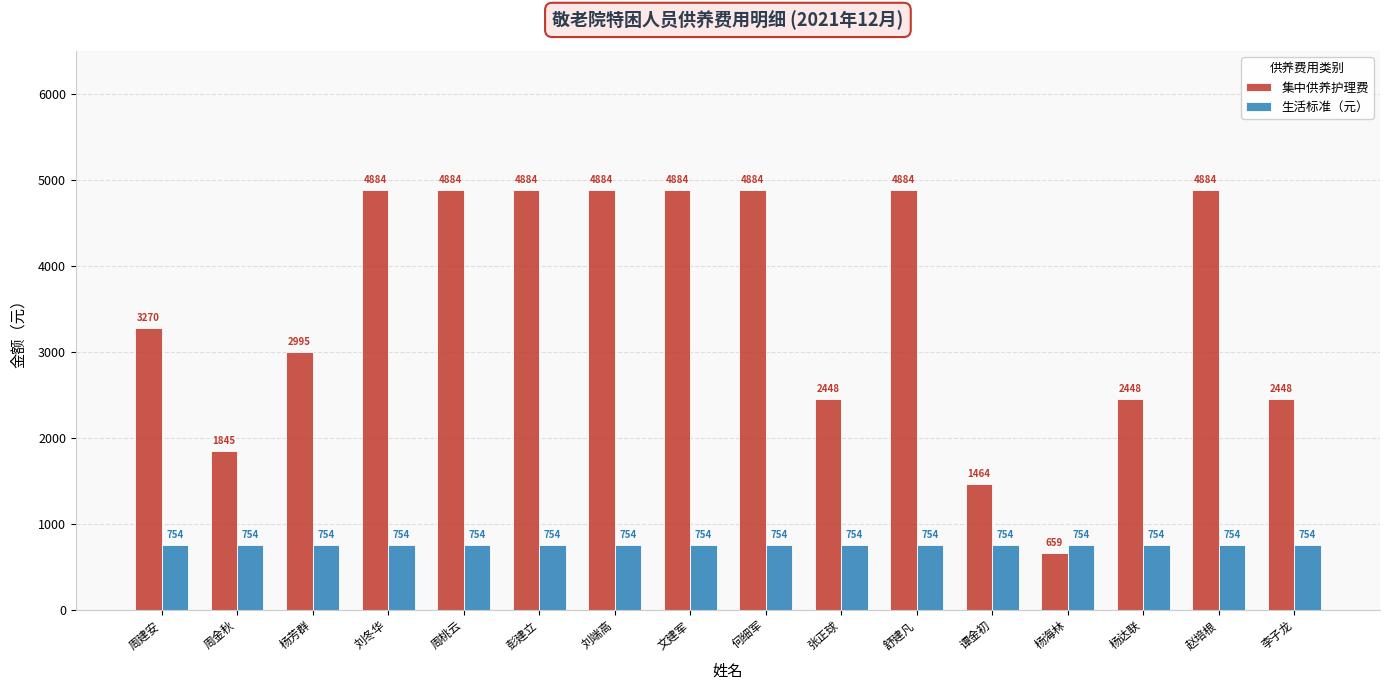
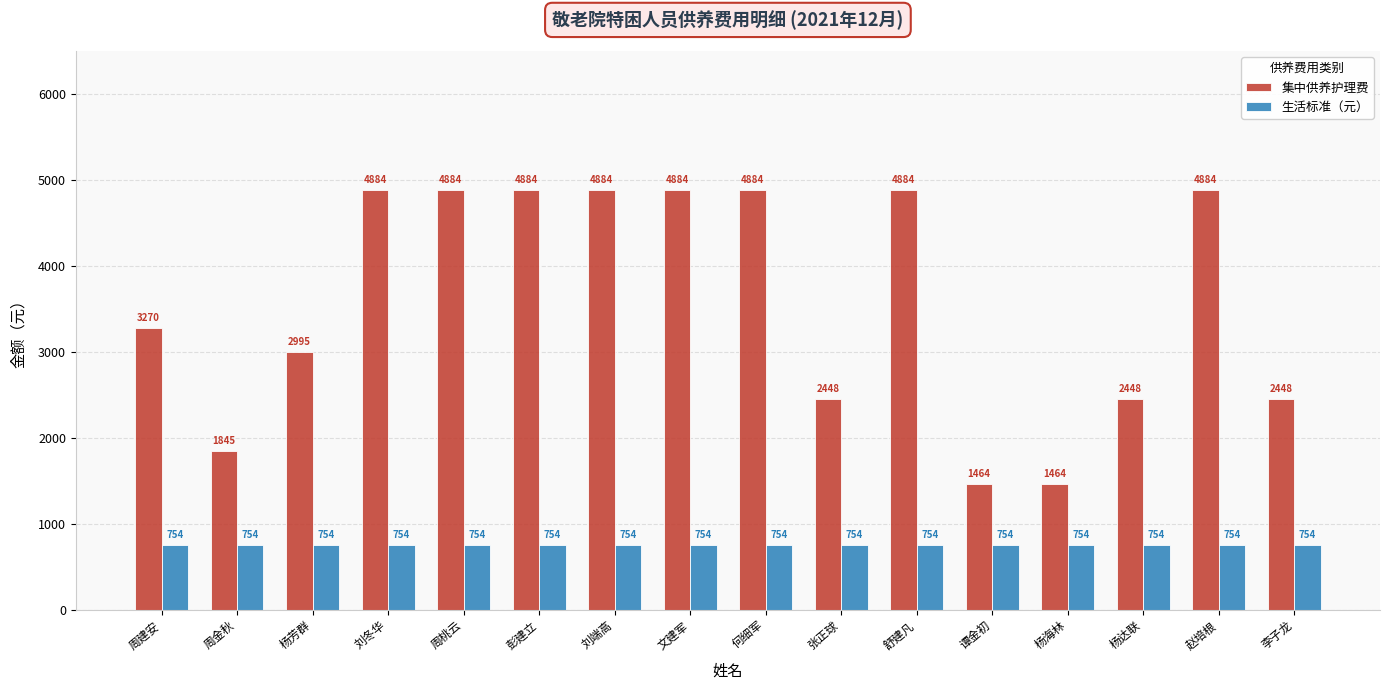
  {
    "集中供养护理费": {
      "周建安": 3270,
      "周金秋": 1845,
      "杨芳群": 2995,
      "刘冬华": 4884,
      "周桃云": 4884,
      "彭建立": 4884,
      "刘端高": 4884,
      "文建军": 4884,
      "何细军": 4884,
      "张正球": 2448,
      "舒建凡": 4884,
      "谭金初": 1464,
-     "杨海林": 659,
+     "杨海林": 1464,
      "杨达联": 2448,
      "赵培根": 4884,
      "李子龙": 2448
    },
    "生活标准（元）": {
      "周建安": 754,
      "周金秋": 754,
      "杨芳群": 754,
      "刘冬华": 754,
      "周桃云": 754,
      "彭建立": 754,
      "刘端高": 754,
      "文建军": 754,
      "何细军": 754,
      "张正球": 754,
      "舒建凡": 754,
      "谭金初": 754,
      "杨海林": 754,
      "杨达联": 754,
      "赵培根": 754,
      "李子龙": 754
    }
  }
